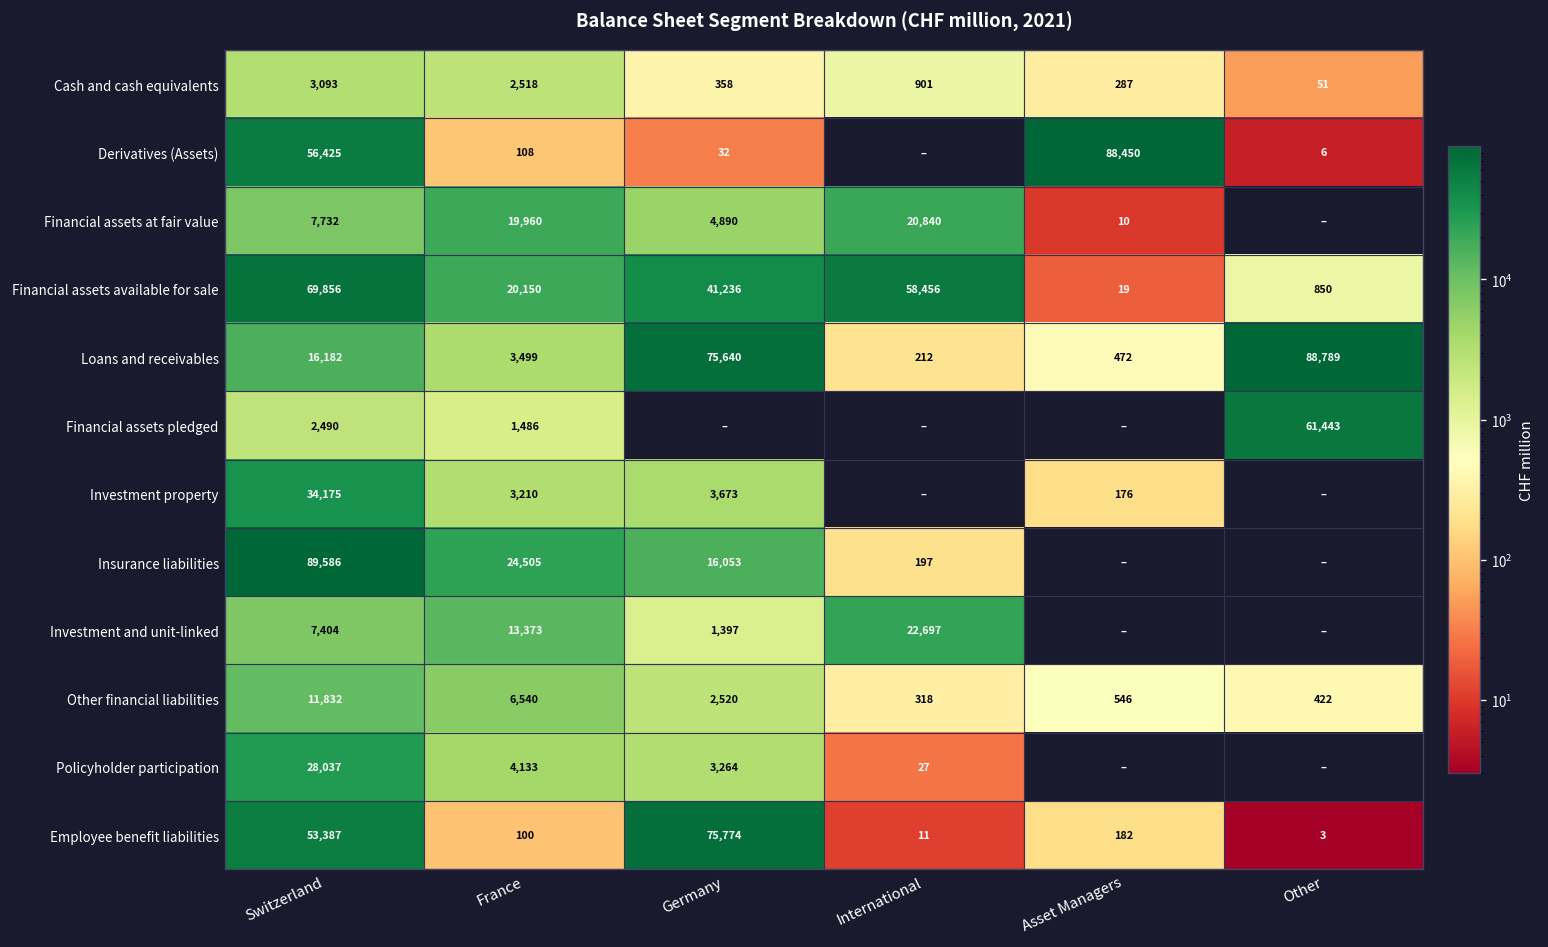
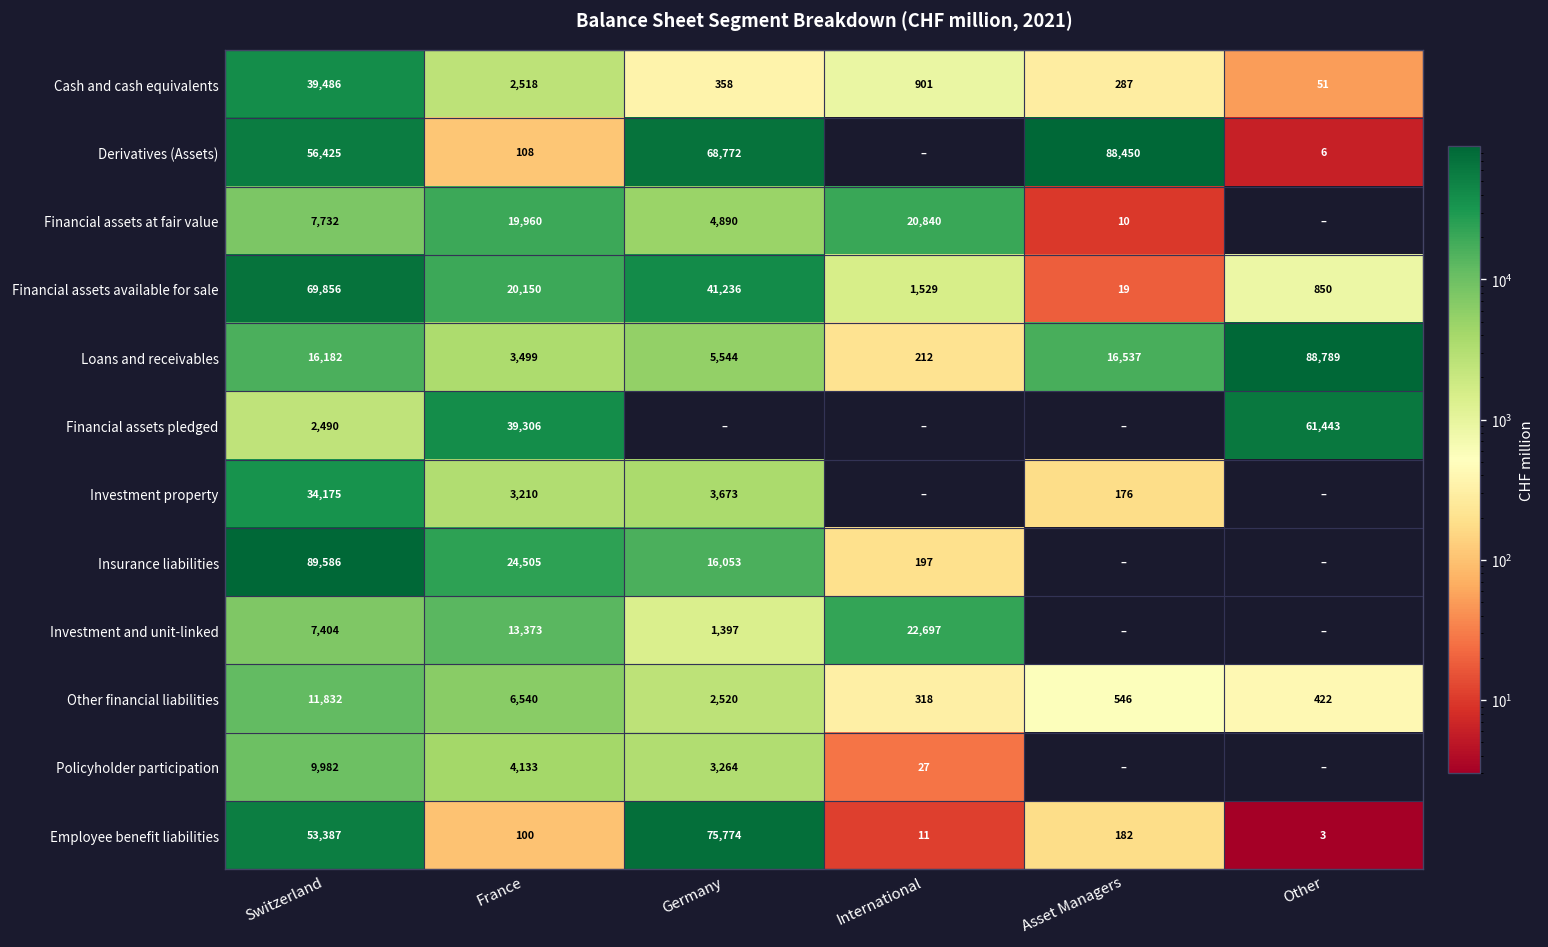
  {
    "Cash and cash equivalents": {
-     "Switzerland": "3,093",
+     "Switzerland": "39,486",
      "France": "2,518",
      "Germany": "358",
      "International": "901",
      "Asset Managers": "287",
      "Other": "51"
    },
    "Derivatives (Assets)": {
      "Switzerland": "56,425",
      "France": "108",
-     "Germany": "32",
+     "Germany": "68,772",
      "Asset Managers": "88,450",
      "Other": "6"
    },
    "Financial assets at fair value": {
      "Switzerland": "7,732",
      "France": "19,960",
      "Germany": "4,890",
      "International": "20,840",
      "Asset Managers": "10"
    },
    "Financial assets available for sale": {
      "Switzerland": "69,856",
      "France": "20,150",
      "Germany": "41,236",
-     "International": "58,456",
+     "International": "1,529",
      "Asset Managers": "19",
      "Other": "850"
    },
    "Loans and receivables": {
      "Switzerland": "16,182",
      "France": "3,499",
-     "Germany": "75,640",
+     "Germany": "5,544",
      "International": "212",
-     "Asset Managers": "472",
+     "Asset Managers": "16,537",
      "Other": "88,789"
    },
    "Financial assets pledged": {
      "Switzerland": "2,490",
-     "France": "1,486",
+     "France": "39,306",
      "Other": "61,443"
    },
    "Investment property": {
      "Switzerland": "34,175",
      "France": "3,210",
      "Germany": "3,673",
      "Asset Managers": "176"
    },
    "Insurance liabilities": {
      "Switzerland": "89,586",
      "France": "24,505",
      "Germany": "16,053",
      "International": "197"
    },
    "Investment and unit-linked": {
      "Switzerland": "7,404",
      "France": "13,373",
      "Germany": "1,397",
      "International": "22,697"
    },
    "Other financial liabilities": {
      "Switzerland": "11,832",
      "France": "6,540",
      "Germany": "2,520",
      "International": "318",
      "Asset Managers": "546",
      "Other": "422"
    },
    "Policyholder participation": {
-     "Switzerland": "28,037",
+     "Switzerland": "9,982",
      "France": "4,133",
      "Germany": "3,264",
      "International": "27"
    },
    "Employee benefit liabilities": {
      "Switzerland": "53,387",
      "France": "100",
      "Germany": "75,774",
      "International": "11",
      "Asset Managers": "182",
      "Other": "3"
    }
  }
